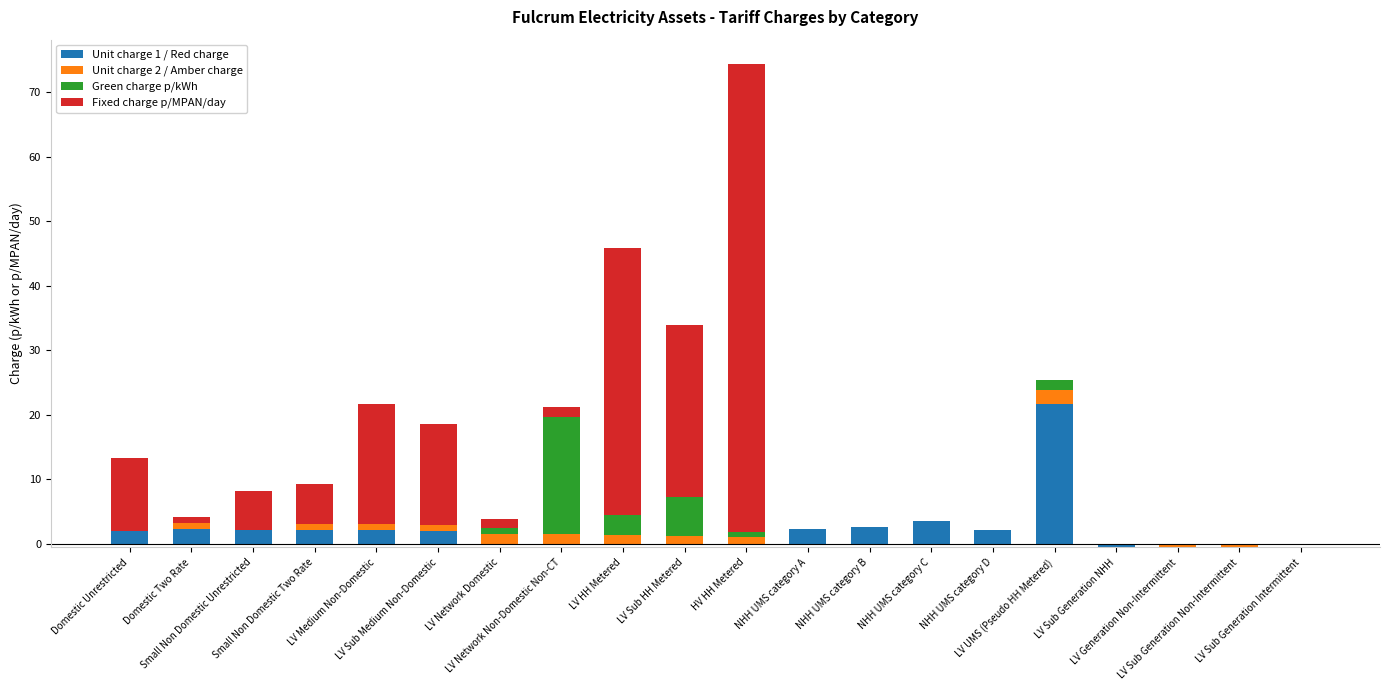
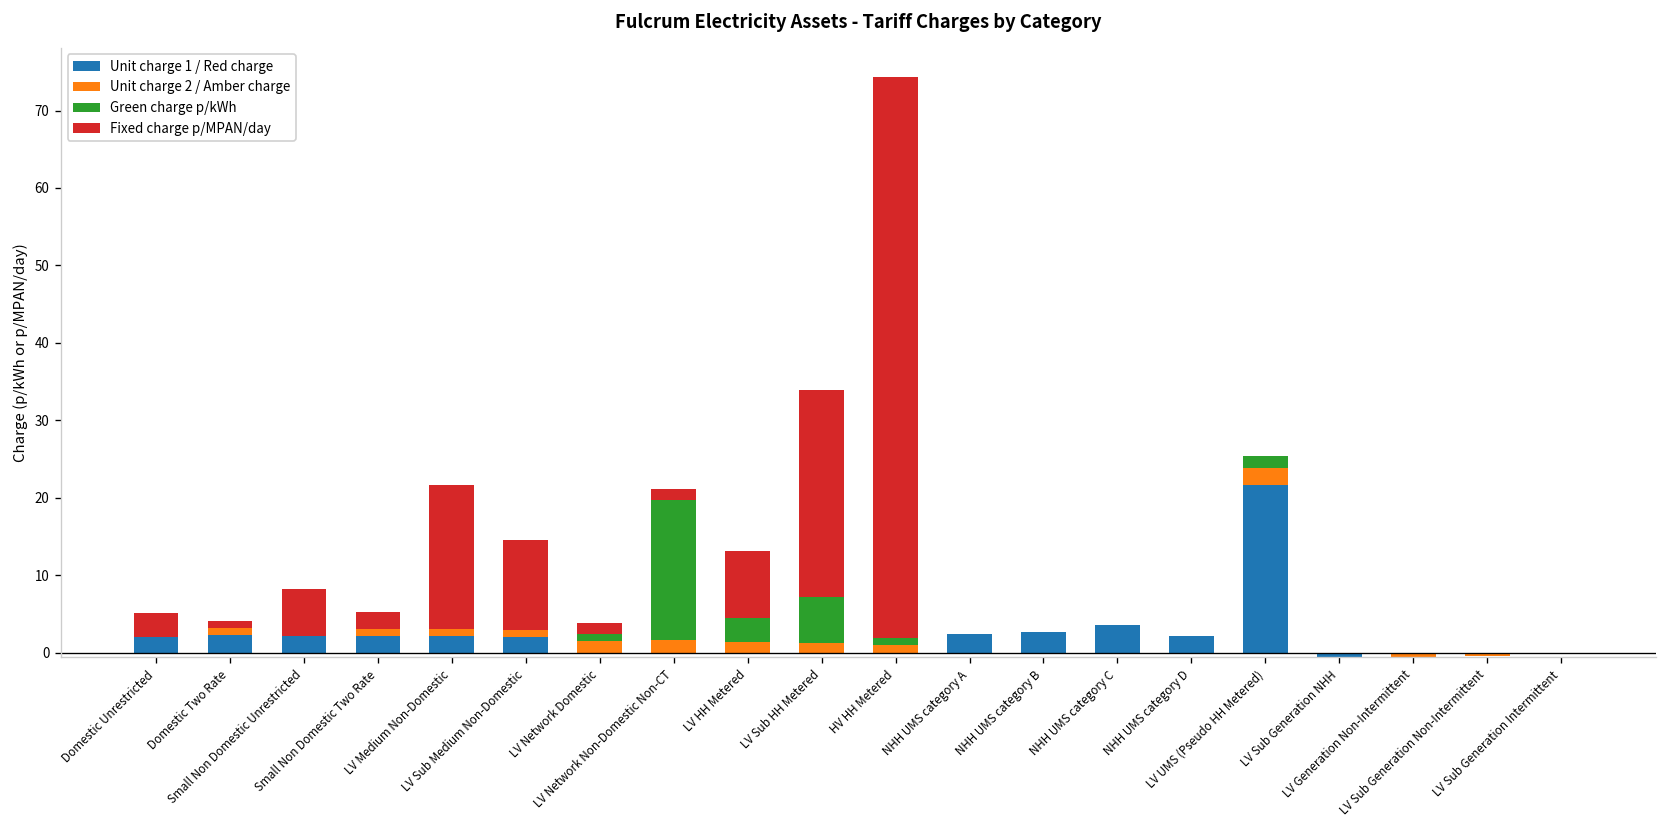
  {
    "Green charge p/kWh": {
      "Domestic Unrestricted": 0,
      "Domestic Two Rate": 0,
      "Small Non Domestic Unrestricted": 0,
      "Small Non Domestic Two Rate": 0,
      "LV Medium Non-Domestic": 0,
      "LV Sub Medium Non-Domestic": 0,
      "LV Network Domestic": 1,
      "LV Network Non-Domestic Non-CT": 18,
      "LV HH Metered": 3,
      "LV Sub HH Metered": 6,
      "HV HH Metered": 1,
      "NHH UMS category A": 0,
      "NHH UMS category B": 0,
      "NHH UMS category C": 0,
      "NHH UMS category D": 0,
      "LV UMS (Pseudo HH Metered)": 2,
      "LV Sub Generation NHH": 0,
      "LV Generation Non-Intermittent": 0,
      "LV Sub Generation Non-Intermittent": 0,
      "LV Sub Generation Intermittent": 0
    },
    "Fixed charge p/MPAN/day": {
-     "Domestic Unrestricted": 11,
+     "Domestic Unrestricted": 3,
      "Domestic Two Rate": 1,
      "Small Non Domestic Unrestricted": 6,
-     "Small Non Domestic Two Rate": 6,
+     "Small Non Domestic Two Rate": 2,
      "LV Medium Non-Domestic": 19,
-     "LV Sub Medium Non-Domestic": 16,
+     "LV Sub Medium Non-Domestic": 12,
      "LV Network Domestic": 1,
      "LV Network Non-Domestic Non-CT": 1,
-     "LV HH Metered": 41,
+     "LV HH Metered": 9,
      "LV Sub HH Metered": 27,
      "HV HH Metered": 73,
      "NHH UMS category A": 0,
      "NHH UMS category B": 0,
      "NHH UMS category C": 0,
      "NHH UMS category D": 0,
      "LV UMS (Pseudo HH Metered)": 0,
      "LV Sub Generation NHH": 0,
      "LV Generation Non-Intermittent": 0,
      "LV Sub Generation Non-Intermittent": 0,
      "LV Sub Generation Intermittent": 0
    }
  }
